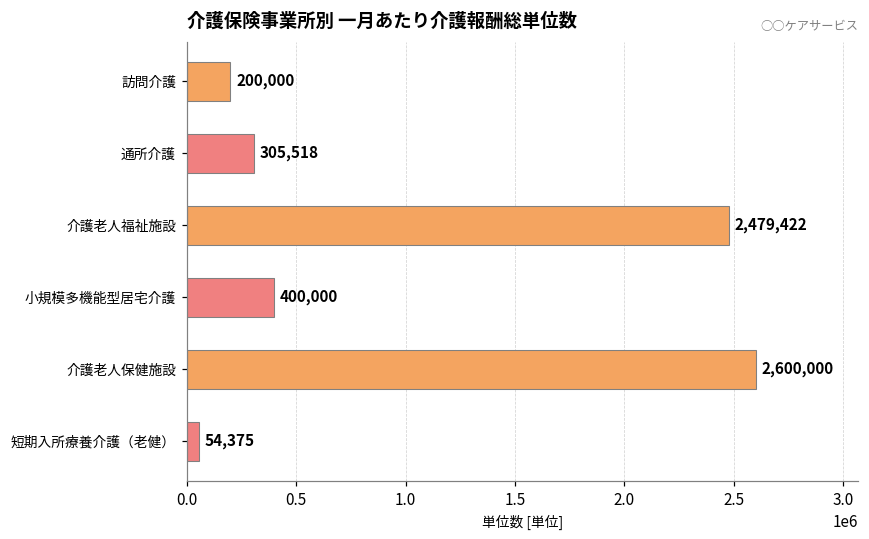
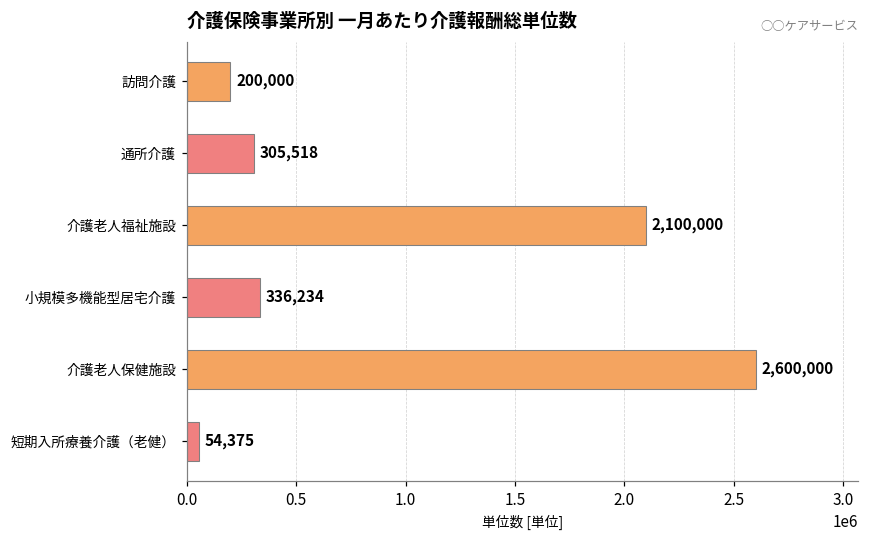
  {
    "訪問介護": "200,000",
    "通所介護": "305,518",
-   "介護老人福祉施設": "2,479,422",
-   "小規模多機能型居宅介護": "400,000",
+   "介護老人福祉施設": "2,100,000",
+   "小規模多機能型居宅介護": "336,234",
    "介護老人保健施設": "2,600,000",
    "短期入所療養介護（老健）": "54,375"
  }
